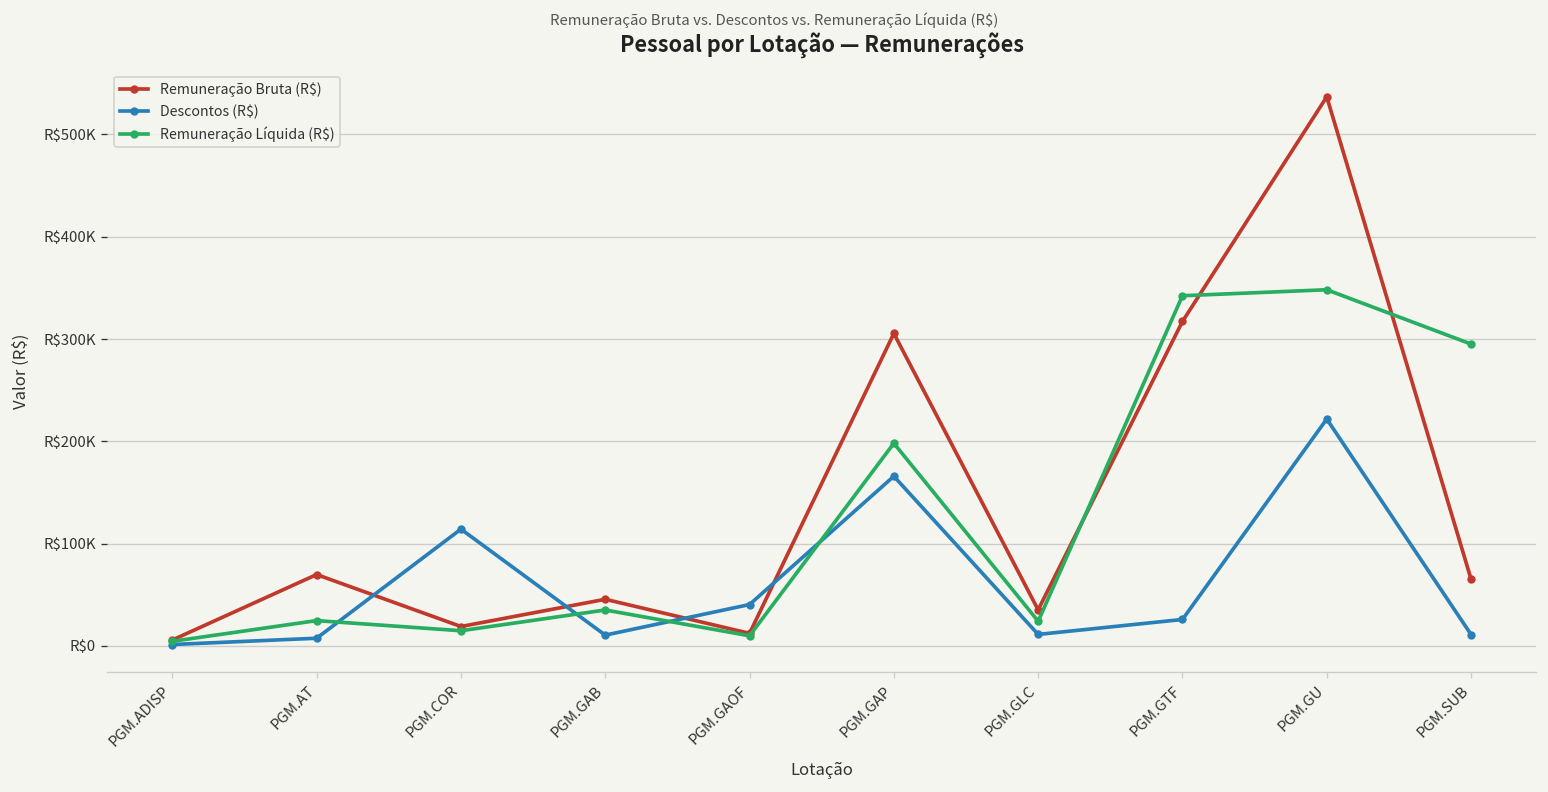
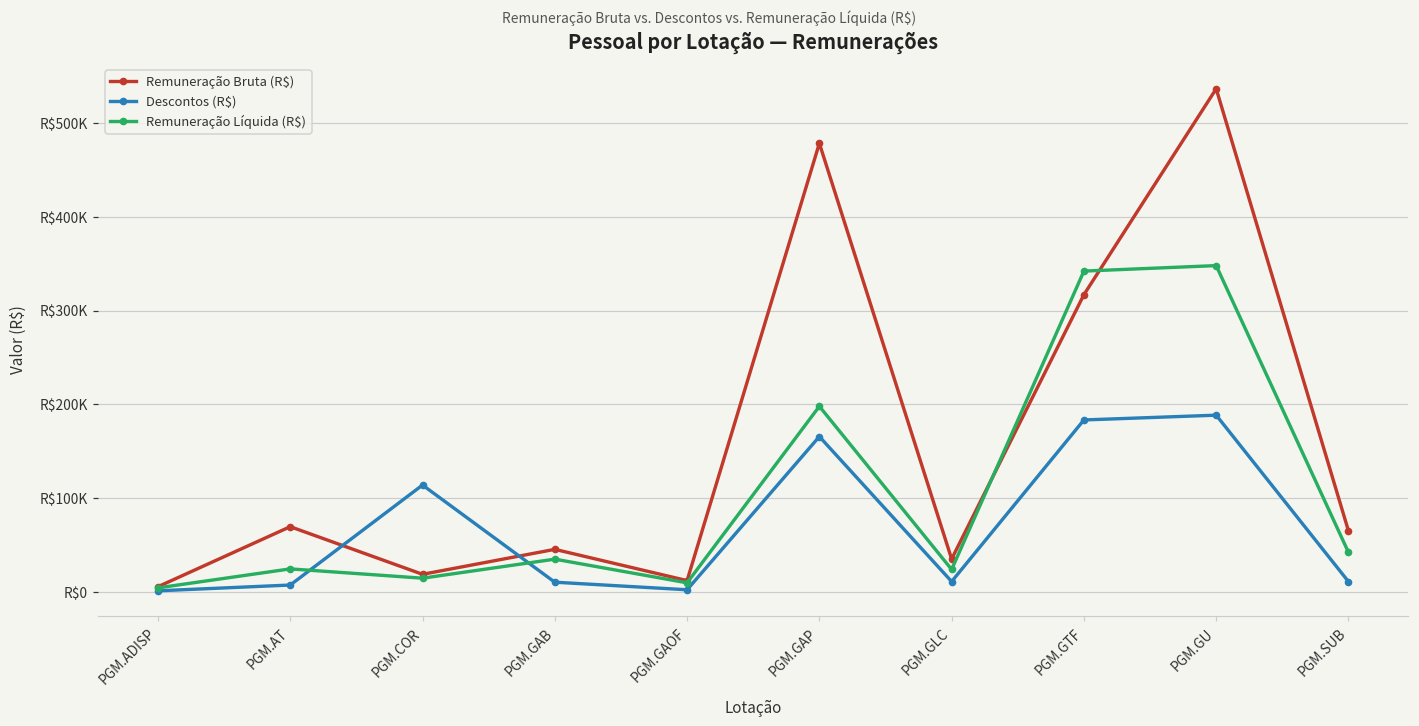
  {
    "Remuneração Bruta (R$)": {
      "PGM.AT": "R$70000",
      "PGM.COR": "R$20000",
      "PGM.GAB": "R$50000",
-     "PGM.GAP": "R$310000",
+     "PGM.GAP": "R$480000",
      "PGM.GLC": "R$40000",
      "PGM.GTF": "R$320000",
      "PGM.GU": "R$540000",
      "PGM.SUB": "R$70000"
    },
    "Descontos (R$)": {
      "PGM.ADISP": "R$0",
      "PGM.AT": "R$10000",
      "PGM.COR": "R$110000",
      "PGM.GAB": "R$10000",
-     "PGM.GAOF": "R$40000",
+     "PGM.GAOF": "R$0",
      "PGM.GAP": "R$170000",
      "PGM.GLC": "R$10000",
-     "PGM.GTF": "R$30000",
-     "PGM.GU": "R$220000",
+     "PGM.GTF": "R$180000",
+     "PGM.GU": "R$190000",
      "PGM.SUB": "R$10000"
    },
    "Remuneração Líquida (R$)": {
      "PGM.AT": "R$20000",
      "PGM.COR": "R$10000",
      "PGM.GAB": "R$40000",
      "PGM.GAP": "R$200000",
      "PGM.GLC": "R$20000",
      "PGM.GTF": "R$340000",
      "PGM.GU": "R$350000",
-     "PGM.SUB": "R$300000"
+     "PGM.SUB": "R$40000"
    }
  }
